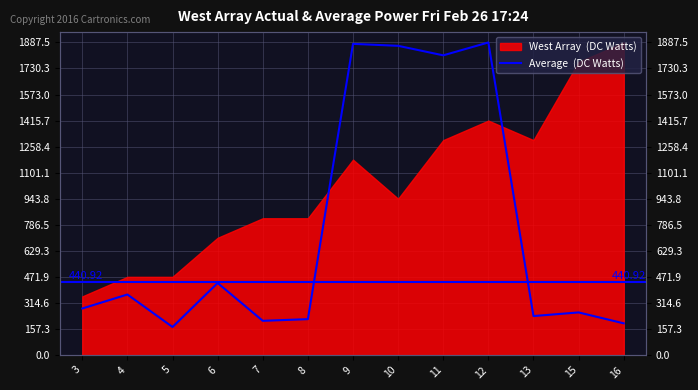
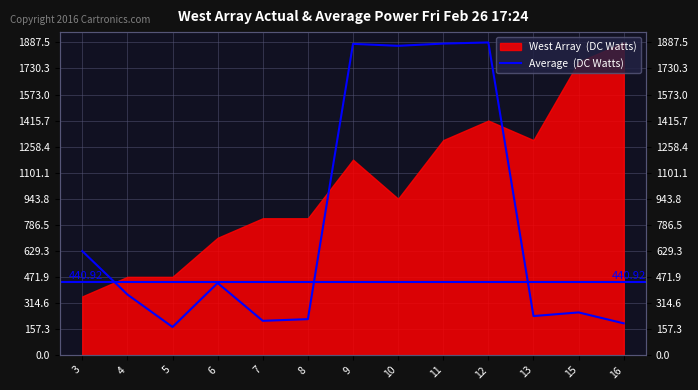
  {
    "Average (DC Watts)": {
-     "3": 280,
+     "3": 630,
      "4": 370,
      "5": 170,
      "6": 430,
      "7": 210,
      "8": 220,
      "9": 1880,
      "10": 1870,
-     "11": 1810,
+     "11": 1880,
      "12": 1890,
      "13": 240,
      "15": 260,
      "16": 190
    },
    "West Array (DC Watts)": {
      "4": 470,
      "5": 470,
      "6": 710,
      "7": 830,
      "8": 830,
      "9": 1180,
      "10": 940,
      "11": 1300,
      "12": 1420,
      "13": 1300
    }
  }
